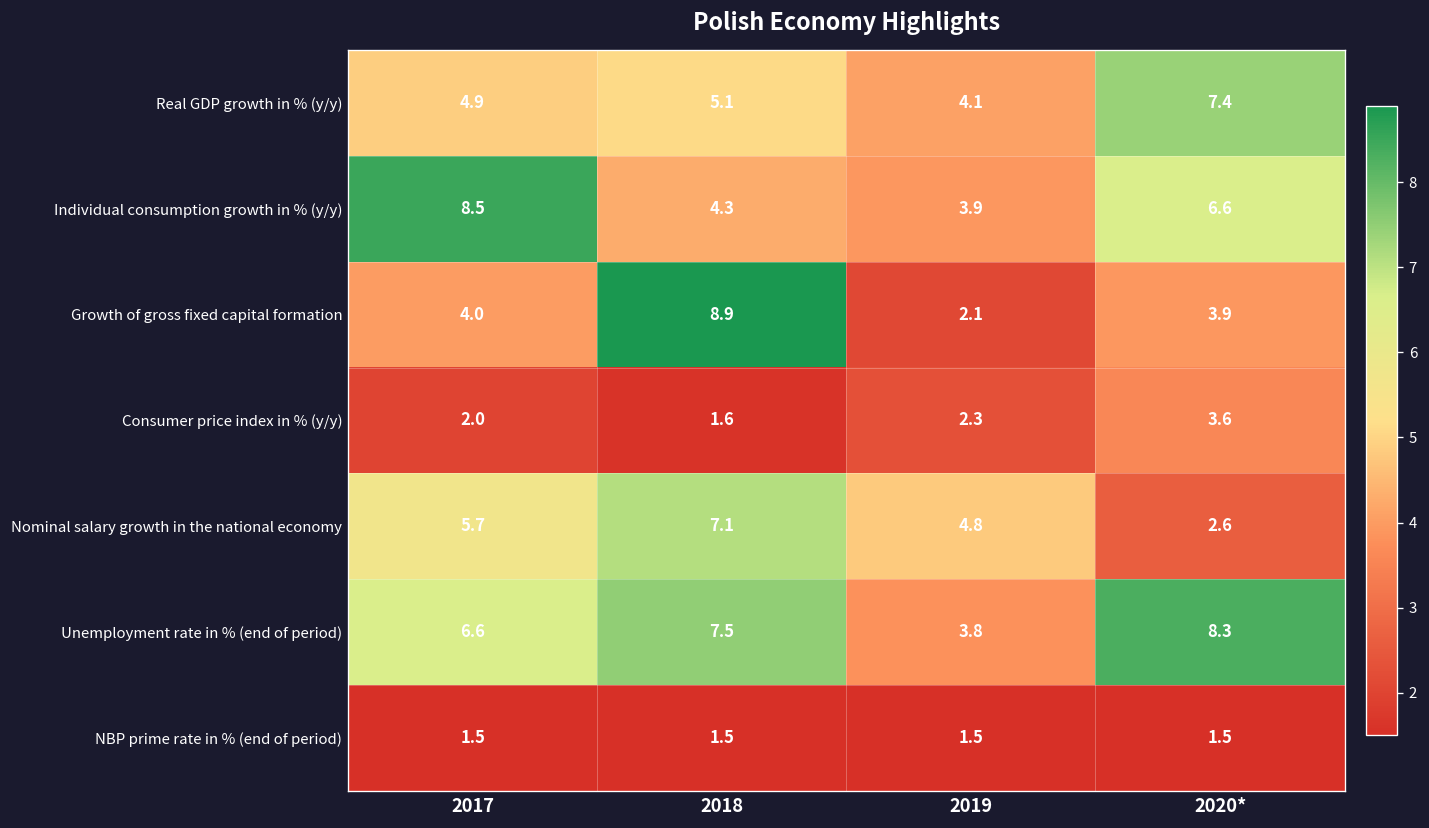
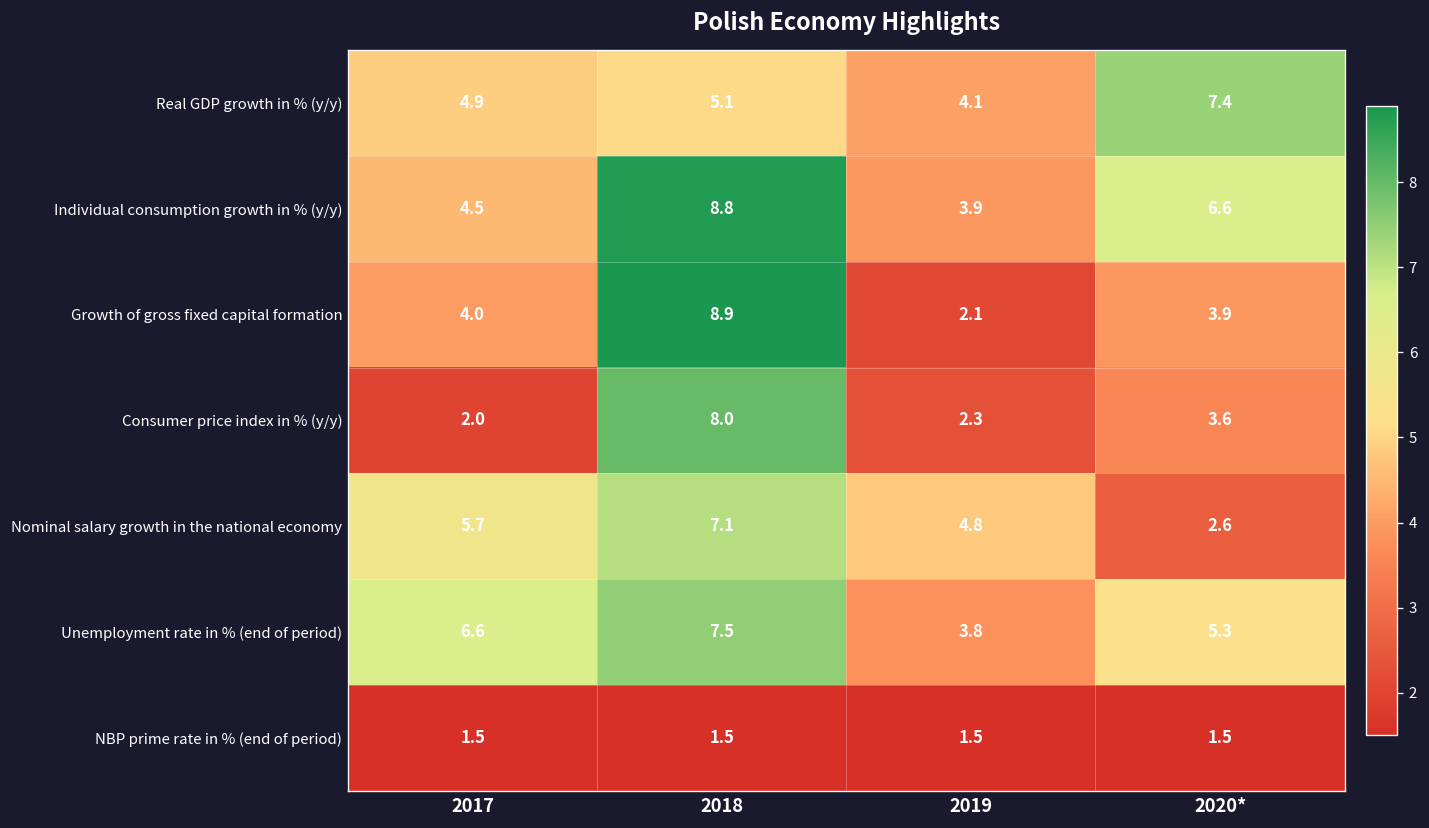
  {
    "Real GDP growth in % (y/y)": {
      "2017": 4.9,
      "2018": 5.1,
      "2019": 4.1,
      "2020*": 7.4
    },
    "Individual consumption growth in % (y/y)": {
-     "2017": 8.5,
-     "2018": 4.3,
+     "2017": 4.5,
+     "2018": 8.8,
      "2019": 3.9,
      "2020*": 6.6
    },
    "Growth of gross fixed capital formation": {
      "2017": 4.0,
      "2018": 8.9,
      "2019": 2.1,
      "2020*": 3.9
    },
    "Consumer price index in % (y/y)": {
      "2017": 2.0,
-     "2018": 1.6,
+     "2018": 8.0,
      "2019": 2.3,
      "2020*": 3.6
    },
    "Nominal salary growth in the national economy": {
      "2017": 5.7,
      "2018": 7.1,
      "2019": 4.8,
      "2020*": 2.6
    },
    "Unemployment rate in % (end of period)": {
      "2017": 6.6,
      "2018": 7.5,
      "2019": 3.8,
-     "2020*": 8.3
+     "2020*": 5.3
    },
    "NBP prime rate in % (end of period)": {
      "2017": 1.5,
      "2018": 1.5,
      "2019": 1.5,
      "2020*": 1.5
    }
  }
